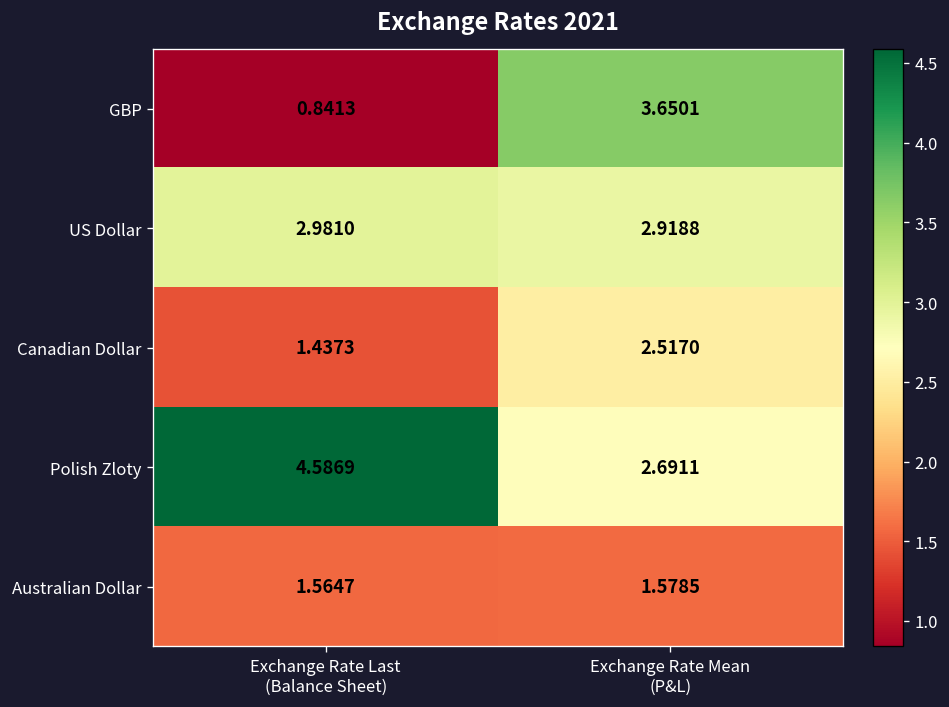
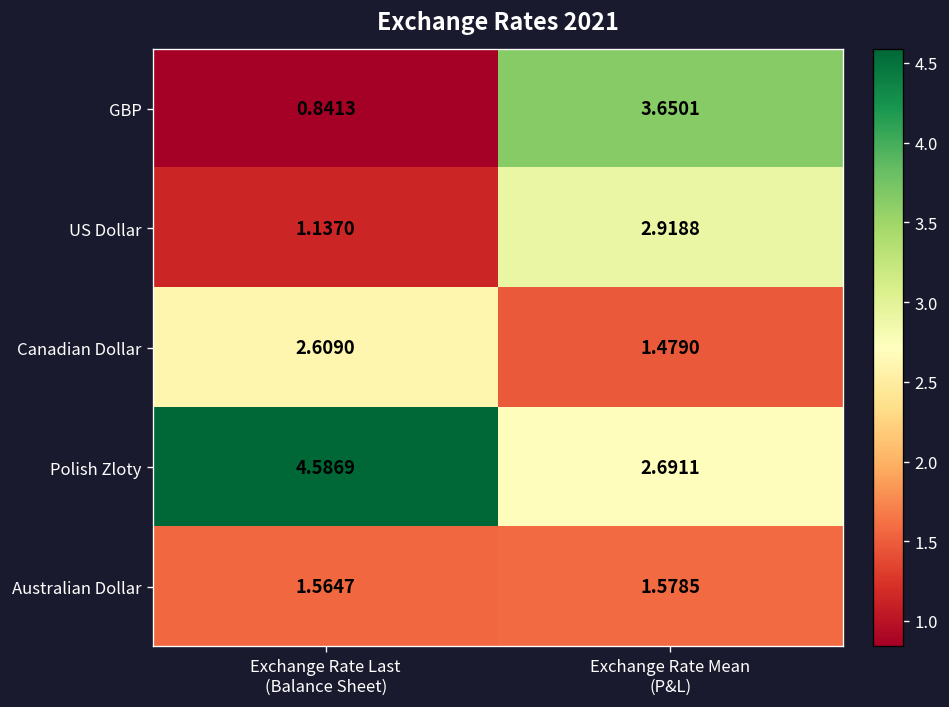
  {
    "GBP": {
      "Exchange Rate Last (Balance Sheet)": 0.8413,
      "Exchange Rate Mean (P&L)": 3.6501
    },
    "US Dollar": {
-     "Exchange Rate Last (Balance Sheet)": 2.9810,
+     "Exchange Rate Last (Balance Sheet)": 1.1370,
      "Exchange Rate Mean (P&L)": 2.9188
    },
    "Canadian Dollar": {
-     "Exchange Rate Last (Balance Sheet)": 1.4373,
-     "Exchange Rate Mean (P&L)": 2.5170
+     "Exchange Rate Last (Balance Sheet)": 2.6090,
+     "Exchange Rate Mean (P&L)": 1.4790
    },
    "Polish Zloty": {
      "Exchange Rate Last (Balance Sheet)": 4.5869,
      "Exchange Rate Mean (P&L)": 2.6911
    },
    "Australian Dollar": {
      "Exchange Rate Last (Balance Sheet)": 1.5647,
      "Exchange Rate Mean (P&L)": 1.5785
    }
  }
